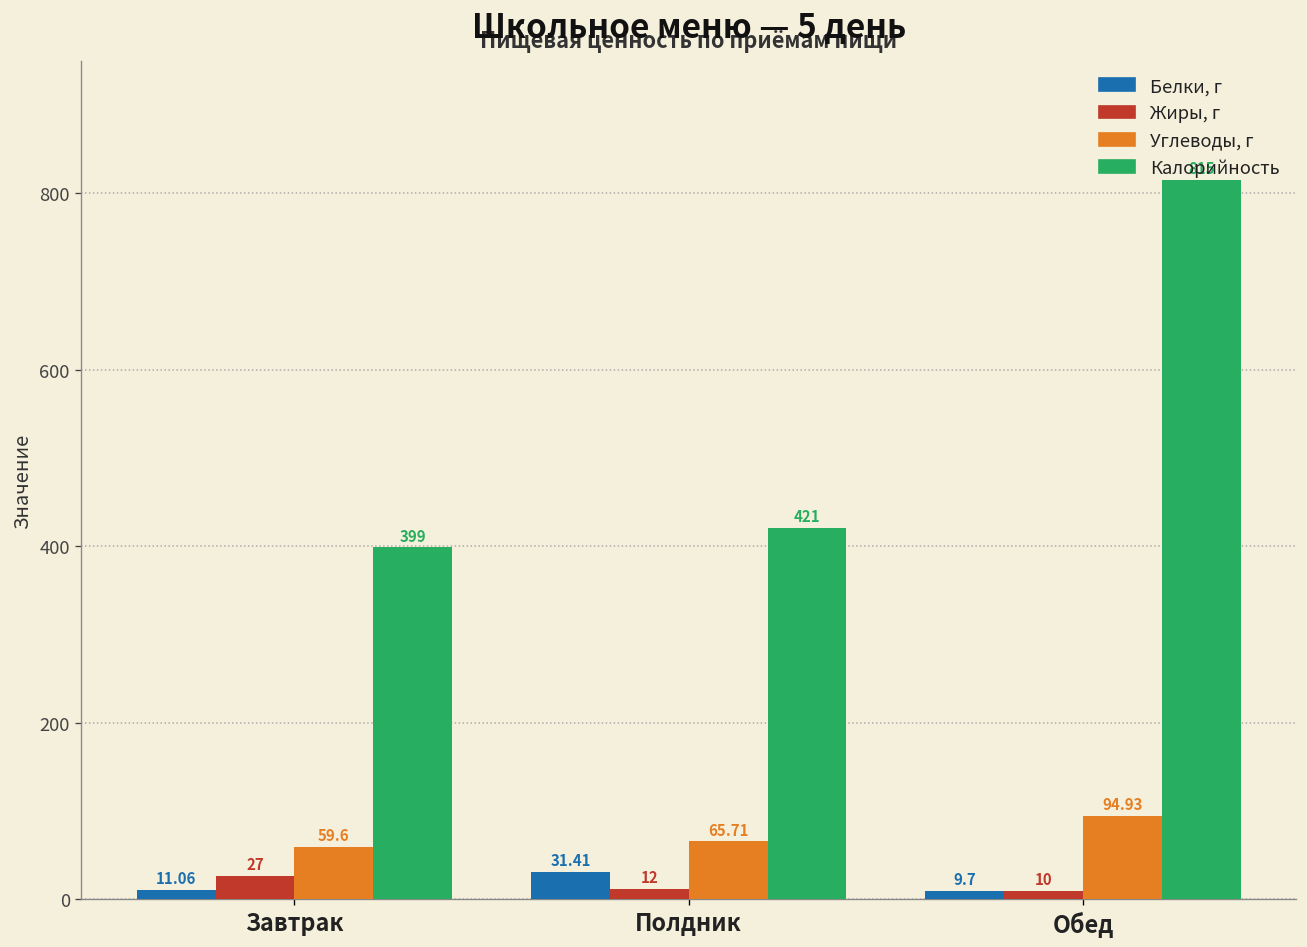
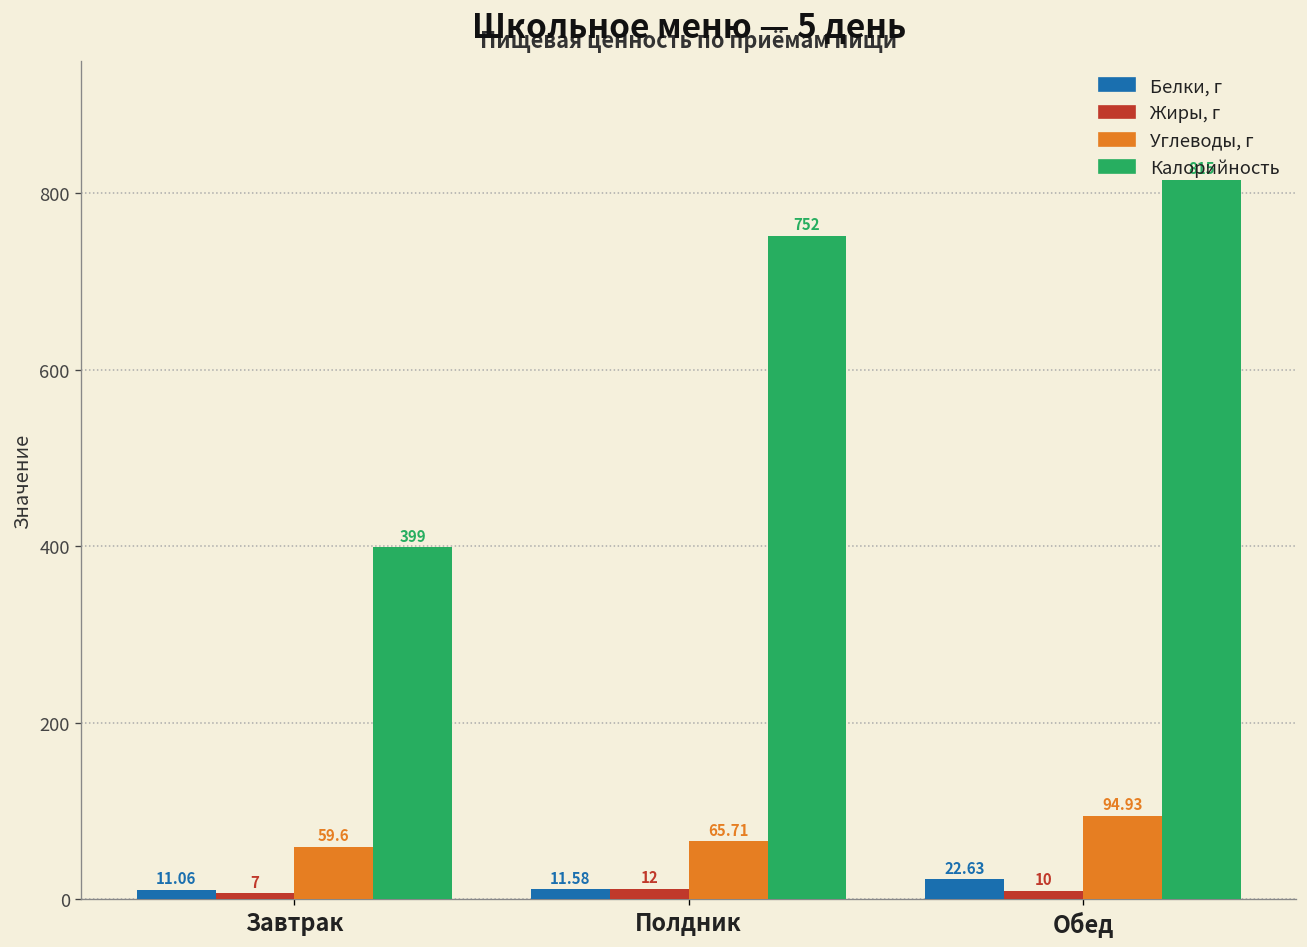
  {
    "Белки, г": {
      "Завтрак": 11.06,
-     "Полдник": 31.41,
-     "Обед": 9.7
+     "Полдник": 11.58,
+     "Обед": 22.63
    },
    "Жиры, г": {
-     "Завтрак": 27,
+     "Завтрак": 7,
      "Полдник": 12,
      "Обед": 10
    },
    "Углеводы, г": {
      "Завтрак": 59.6,
      "Полдник": 65.71,
      "Обед": 94.93
    },
    "Калорийность": {
      "Завтрак": 399,
-     "Полдник": 421,
+     "Полдник": 752,
      "Обед": 815
    }
  }
